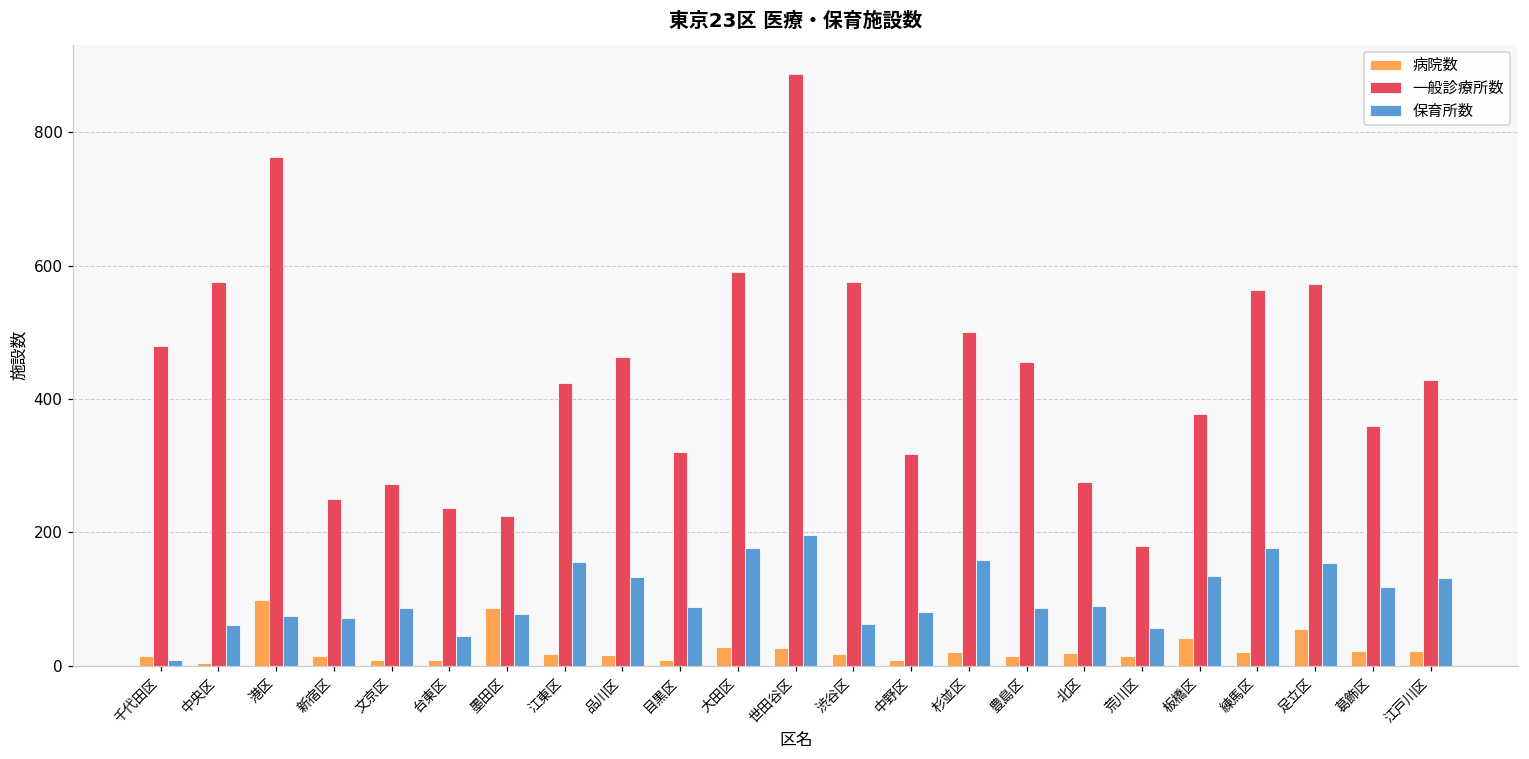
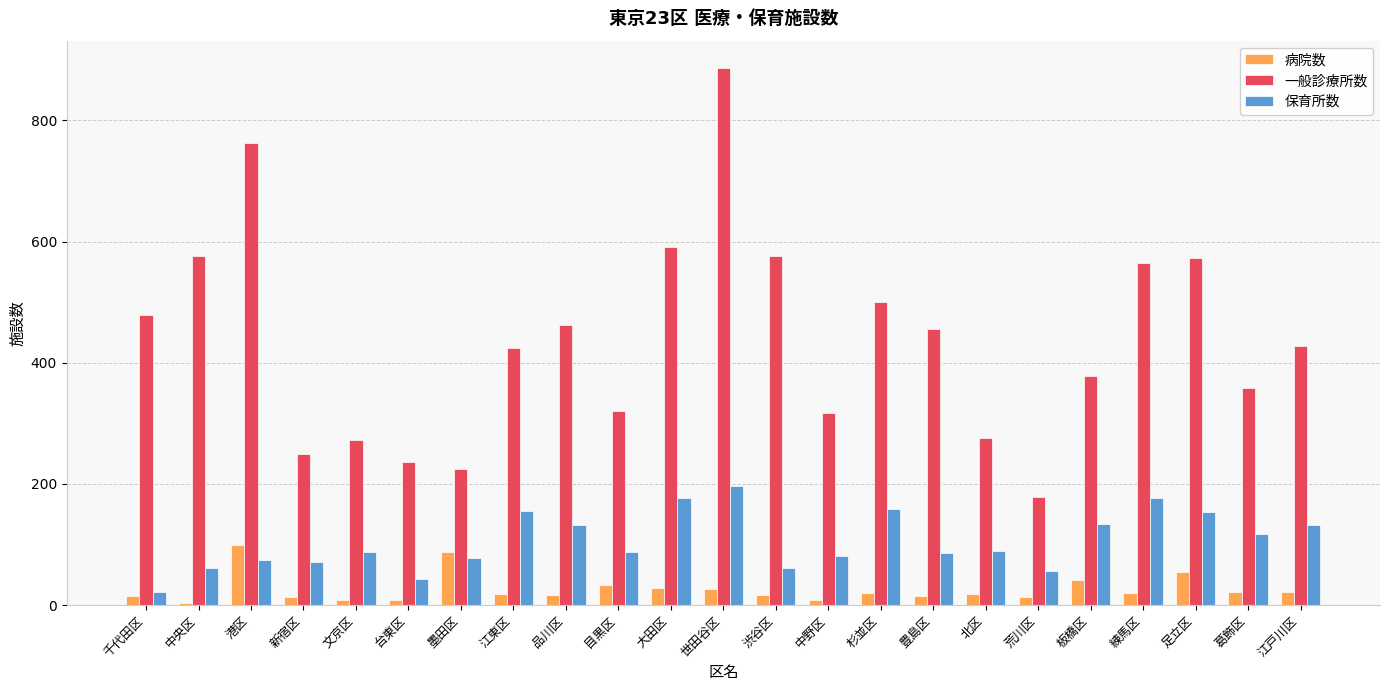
  {
    "病院数": {
      "千代田区": 20,
      "港区": 100,
      "新宿区": 10,
      "文京区": 10,
      "台東区": 10,
      "墨田区": 90,
      "江東区": 20,
      "品川区": 20,
-     "目黒区": 10,
+     "目黒区": 30,
      "大田区": 30,
      "世田谷区": 30,
      "渋谷区": 20,
      "中野区": 10,
      "杉並区": 20,
      "豊島区": 20,
      "北区": 20,
      "荒川区": 10,
      "板橋区": 40,
      "練馬区": 20,
      "足立区": 60,
      "葛飾区": 20,
      "江戸川区": 20
    },
    "一般診療所数": {
      "千代田区": 480,
      "中央区": 580,
      "港区": 760,
      "新宿区": 250,
      "文京区": 270,
      "台東区": 240,
      "墨田区": 230,
      "江東区": 420,
      "品川区": 460,
      "目黒区": 320,
      "大田区": 590,
      "世田谷区": 890,
      "渋谷区": 580,
      "中野区": 320,
      "杉並区": 500,
      "豊島区": 460,
      "北区": 280,
      "荒川区": 180,
      "板橋区": 380,
      "練馬区": 560,
      "足立区": 570,
      "葛飾区": 360,
      "江戸川区": 430
    },
    "保育所数": {
-     "千代田区": 10,
+     "千代田区": 20,
      "中央区": 60,
      "港区": 70,
      "新宿区": 70,
      "文京区": 90,
      "台東区": 40,
      "墨田区": 80,
      "江東区": 160,
      "品川区": 130,
      "目黒区": 90,
      "大田区": 180,
      "世田谷区": 200,
      "渋谷区": 60,
      "中野区": 80,
      "杉並区": 160,
      "豊島区": 90,
      "北区": 90,
      "荒川区": 60,
      "板橋区": 130,
      "練馬区": 180,
      "足立区": 150,
      "葛飾区": 120,
      "江戸川区": 130
    }
  }
